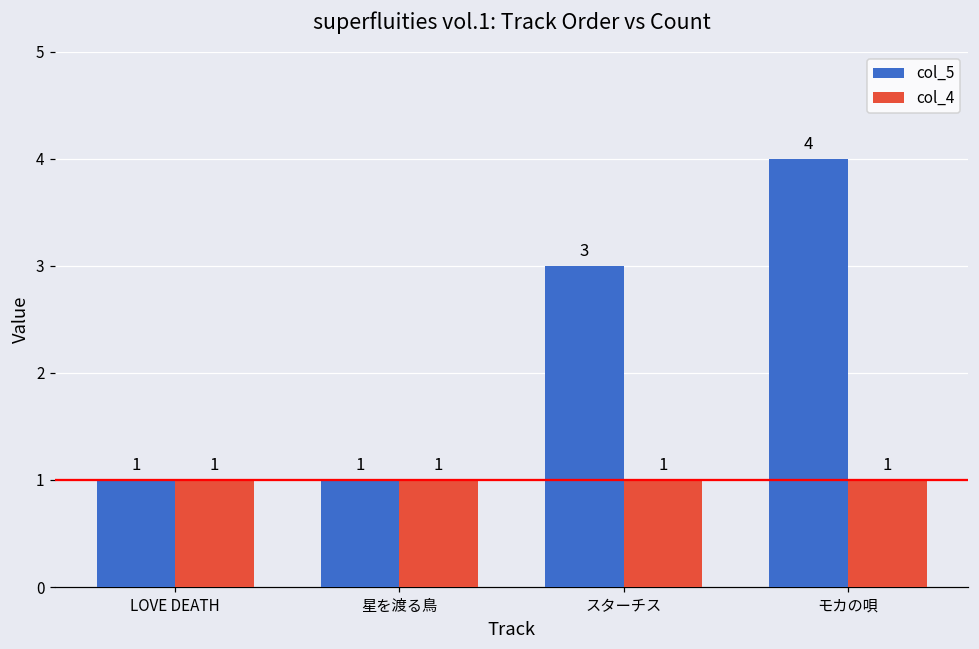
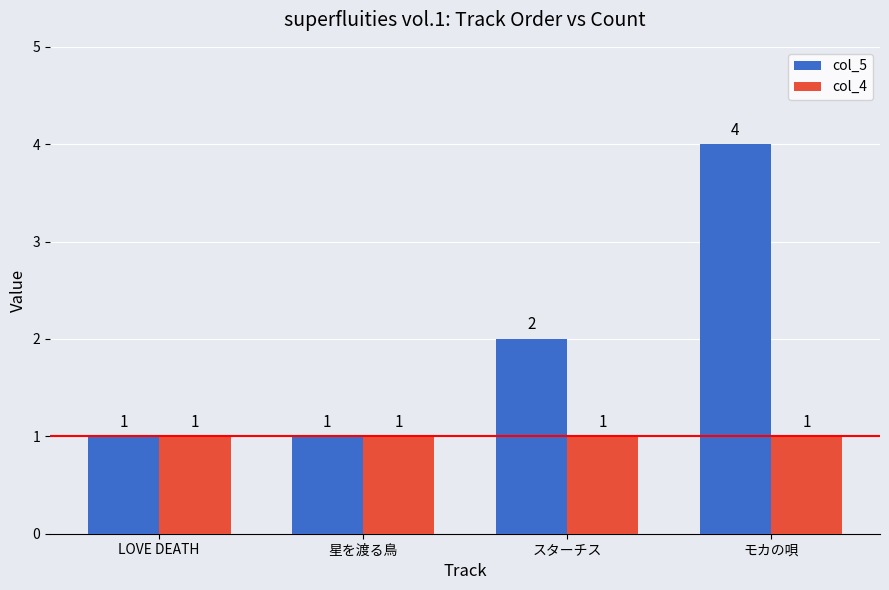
  {
    "col_5": {
      "LOVE DEATH": 1,
      "星を渡る鳥": 1,
-     "スターチス": 3,
+     "スターチス": 2,
      "モカの唄": 4
    },
    "col_4": {
      "LOVE DEATH": 1,
      "星を渡る鳥": 1,
      "スターチス": 1,
      "モカの唄": 1
    }
  }
